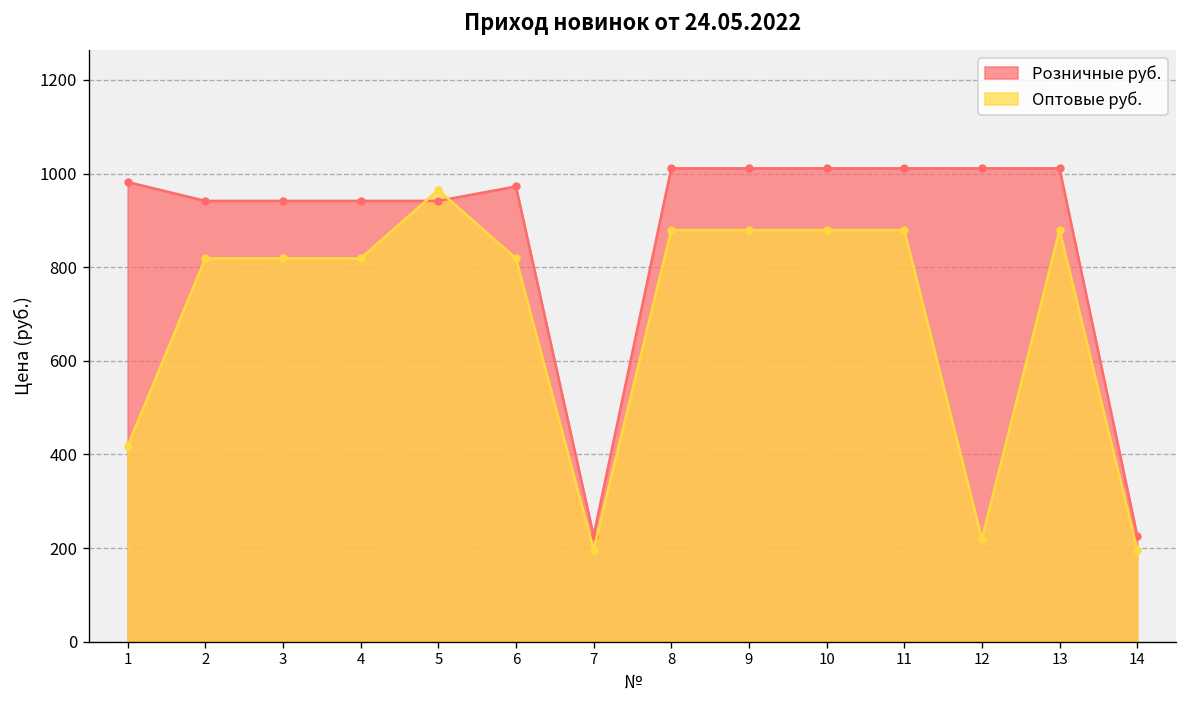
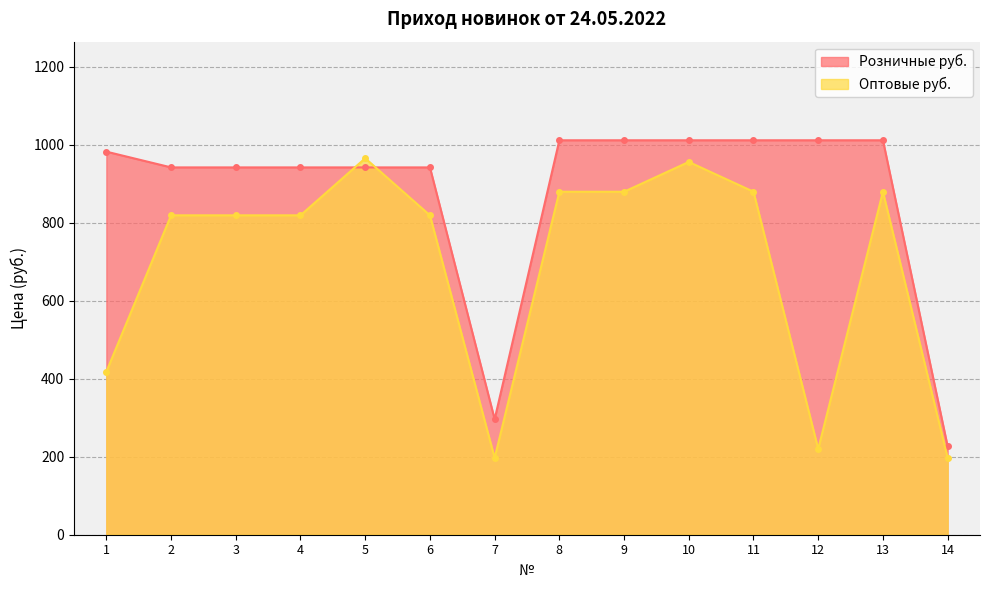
  {
    "Розничные руб.": {
      "1": 980,
      "2": 940,
      "3": 940,
      "4": 940,
      "5": 940,
-     "6": 970,
-     "7": 230,
+     "6": 940,
+     "7": 300,
      "8": 1010,
      "9": 1010,
      "10": 1010,
      "11": 1010,
      "12": 1010,
      "13": 1010,
      "14": 230
    },
    "Оптовые руб.": {
      "1": 420,
      "2": 820,
      "3": 820,
      "4": 820,
      "5": 970,
      "6": 820,
      "7": 200,
      "8": 880,
      "9": 880,
-     "10": 880,
+     "10": 960,
      "11": 880,
      "12": 220,
      "13": 880,
      "14": 200
    }
  }
